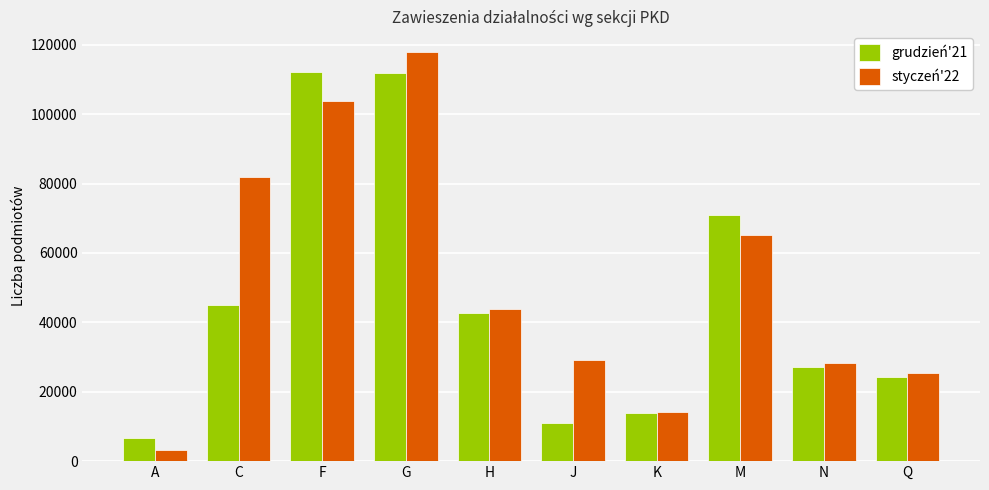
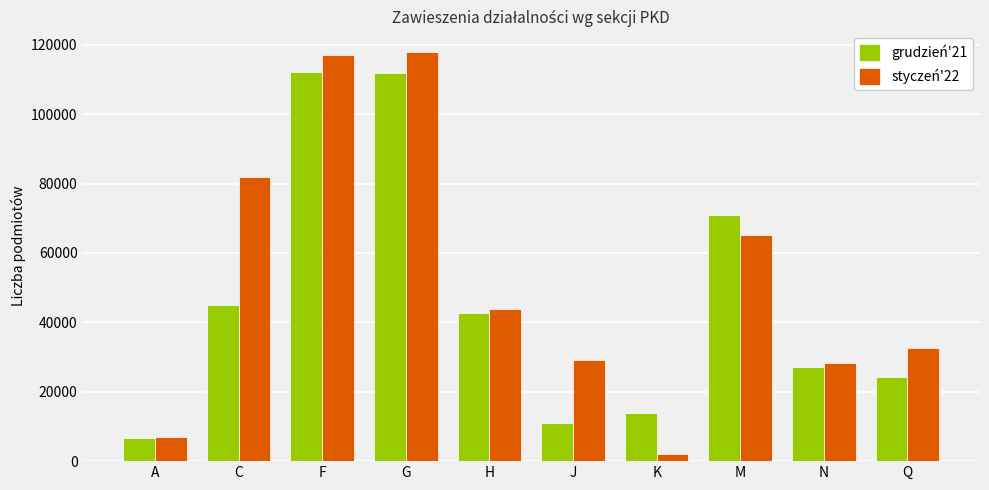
  {
    "grudzień'21": {
      "A": 7000,
      "C": 45000,
      "F": 112000,
      "G": 112000,
      "H": 43000,
      "J": 11000,
      "K": 14000,
      "M": 71000,
      "N": 27000,
      "Q": 24000
    },
    "styczeń'22": {
-     "A": 3000,
+     "A": 7000,
      "C": 82000,
-     "F": 104000,
+     "F": 117000,
      "G": 118000,
      "H": 44000,
      "J": 29000,
-     "K": 14000,
+     "K": 2000,
      "M": 65000,
      "N": 28000,
-     "Q": 25000
+     "Q": 33000
    }
  }
